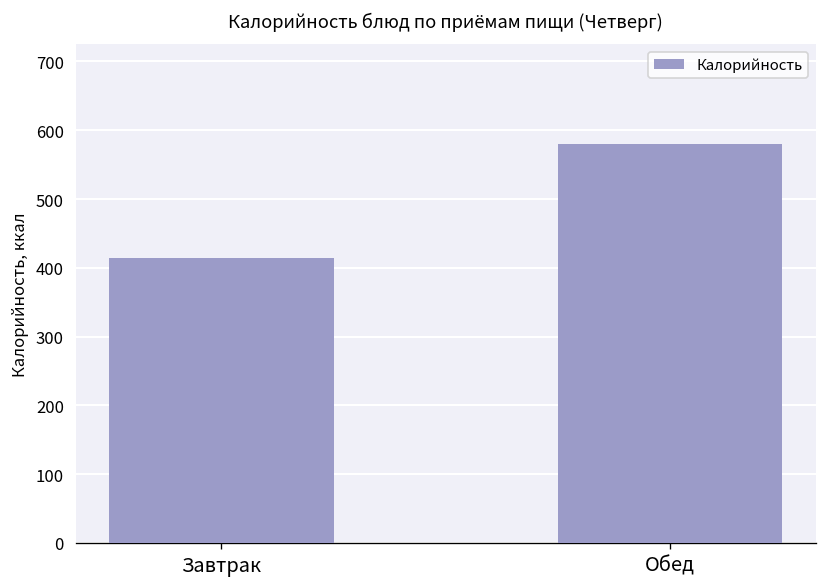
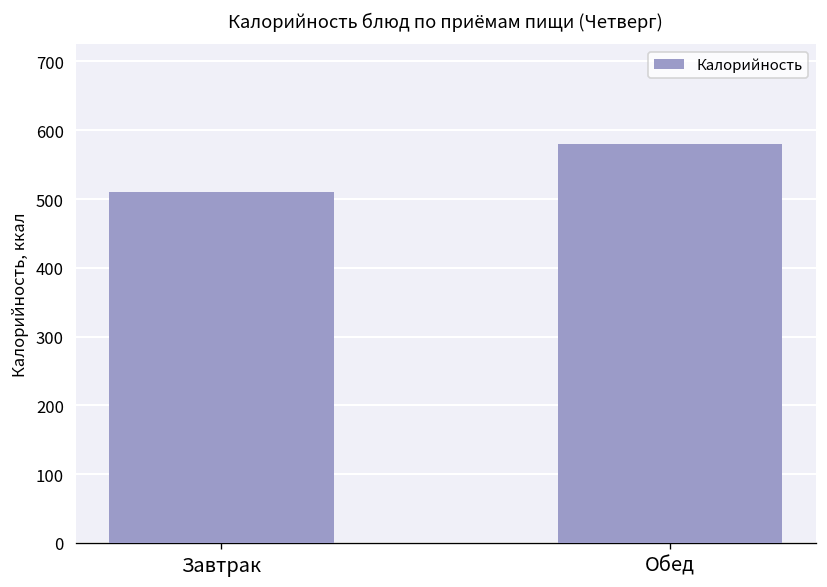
  {
-   "Завтрак": 410,
+   "Завтрак": 510,
    "Обед": 580
  }
